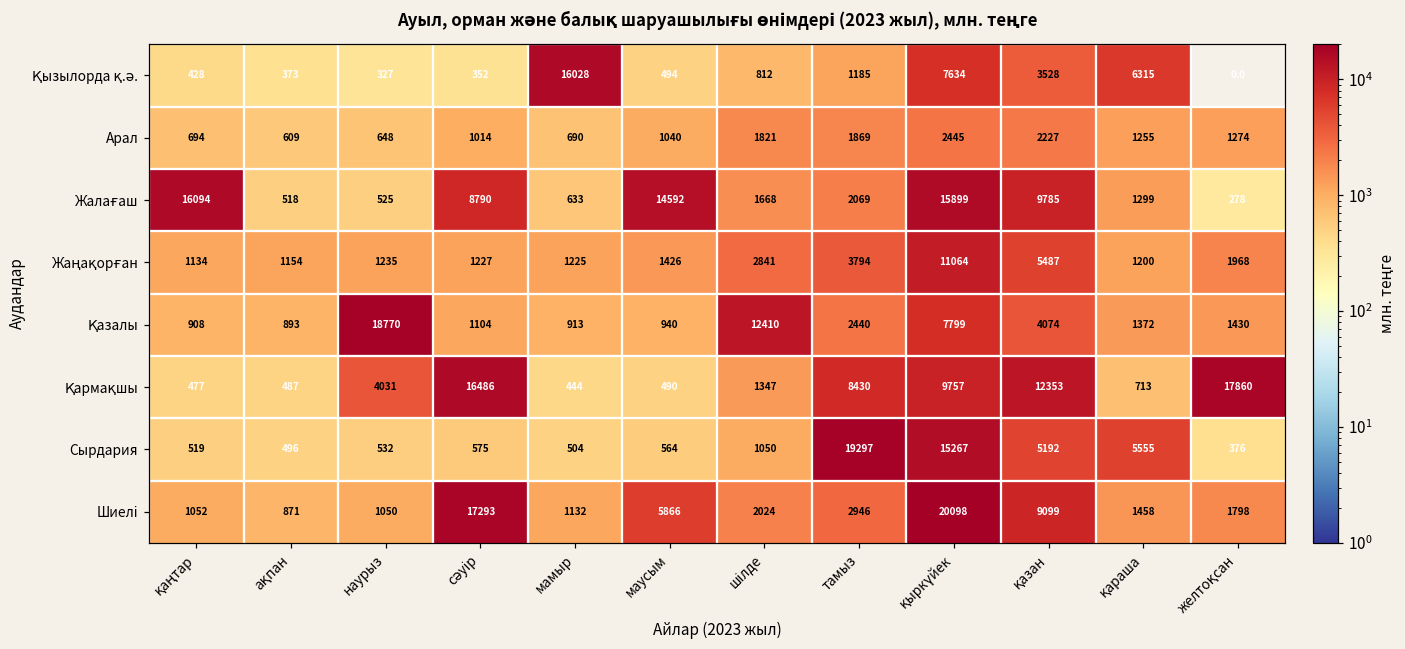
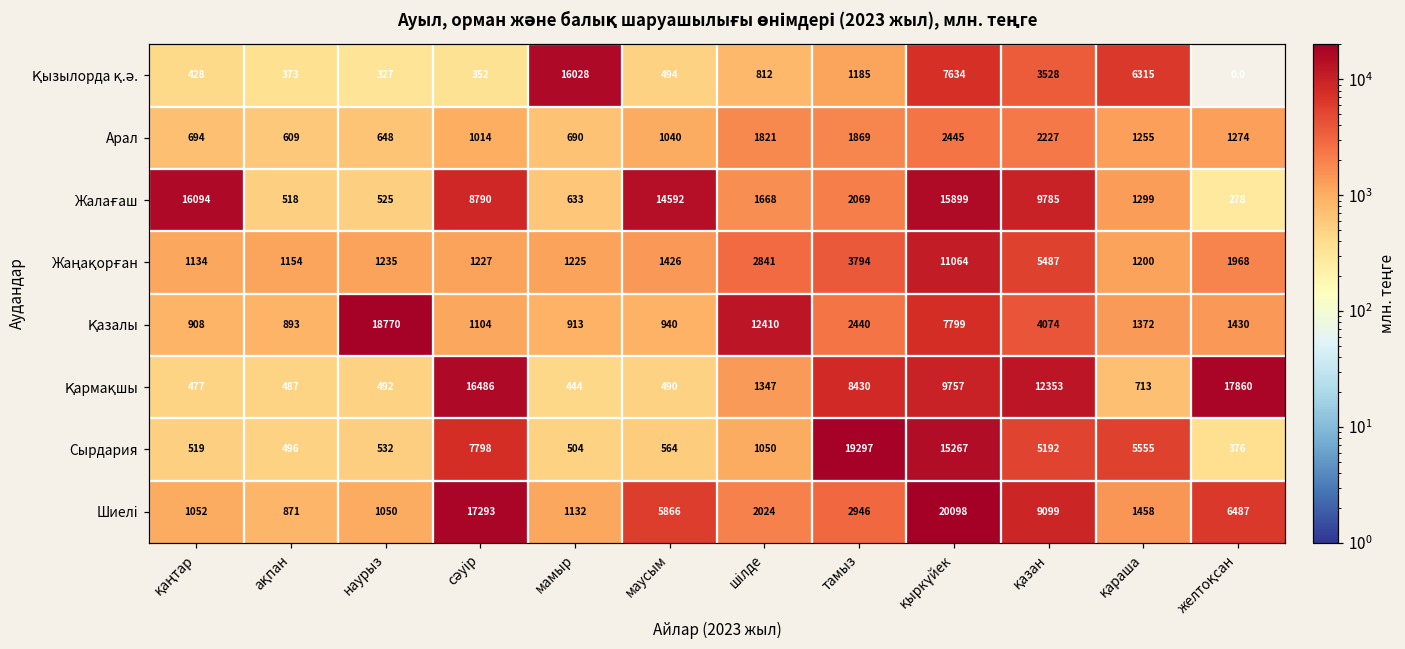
  {
    "Қызылорда қ.ә.": {
      "қаңтар": 428,
      "ақпан": 373,
      "наурыз": 327,
      "сәуір": 352,
      "мамыр": 16028,
      "маусым": 494,
      "шілде": 812,
      "тамыз": 1185,
      "қыркүйек": 7634,
      "қазан": 3528,
      "қараша": 6315
    },
    "Арал": {
      "қаңтар": 694,
      "ақпан": 609,
      "наурыз": 648,
      "сәуір": 1014,
      "мамыр": 690,
      "маусым": 1040,
      "шілде": 1821,
      "тамыз": 1869,
      "қыркүйек": 2445,
      "қазан": 2227,
      "қараша": 1255,
      "желтоқсан": 1274
    },
    "Жалағаш": {
      "қаңтар": 16094,
      "ақпан": 518,
      "наурыз": 525,
      "сәуір": 8790,
      "мамыр": 633,
      "маусым": 14592,
      "шілде": 1668,
      "тамыз": 2069,
      "қыркүйек": 15899,
      "қазан": 9785,
      "қараша": 1299,
      "желтоқсан": 278
    },
    "Жаңақорған": {
      "қаңтар": 1134,
      "ақпан": 1154,
      "наурыз": 1235,
      "сәуір": 1227,
      "мамыр": 1225,
      "маусым": 1426,
      "шілде": 2841,
      "тамыз": 3794,
      "қыркүйек": 11064,
      "қазан": 5487,
      "қараша": 1200,
      "желтоқсан": 1968
    },
    "Қазалы": {
      "қаңтар": 908,
      "ақпан": 893,
      "наурыз": 18770,
      "сәуір": 1104,
      "мамыр": 913,
      "маусым": 940,
      "шілде": 12410,
      "тамыз": 2440,
      "қыркүйек": 7799,
      "қазан": 4074,
      "қараша": 1372,
      "желтоқсан": 1430
    },
    "Қармақшы": {
      "қаңтар": 477,
      "ақпан": 487,
-     "наурыз": 4031,
+     "наурыз": 492,
      "сәуір": 16486,
      "мамыр": 444,
      "маусым": 490,
      "шілде": 1347,
      "тамыз": 8430,
      "қыркүйек": 9757,
      "қазан": 12353,
      "қараша": 713,
      "желтоқсан": 17860
    },
    "Сырдария": {
      "қаңтар": 519,
      "ақпан": 496,
      "наурыз": 532,
-     "сәуір": 575,
+     "сәуір": 7798,
      "мамыр": 504,
      "маусым": 564,
      "шілде": 1050,
      "тамыз": 19297,
      "қыркүйек": 15267,
      "қазан": 5192,
      "қараша": 5555,
      "желтоқсан": 376
    },
    "Шиелі": {
      "қаңтар": 1052,
      "ақпан": 871,
      "наурыз": 1050,
      "сәуір": 17293,
      "мамыр": 1132,
      "маусым": 5866,
      "шілде": 2024,
      "тамыз": 2946,
      "қыркүйек": 20098,
      "қазан": 9099,
      "қараша": 1458,
-     "желтоқсан": 1798
+     "желтоқсан": 6487
    }
  }
